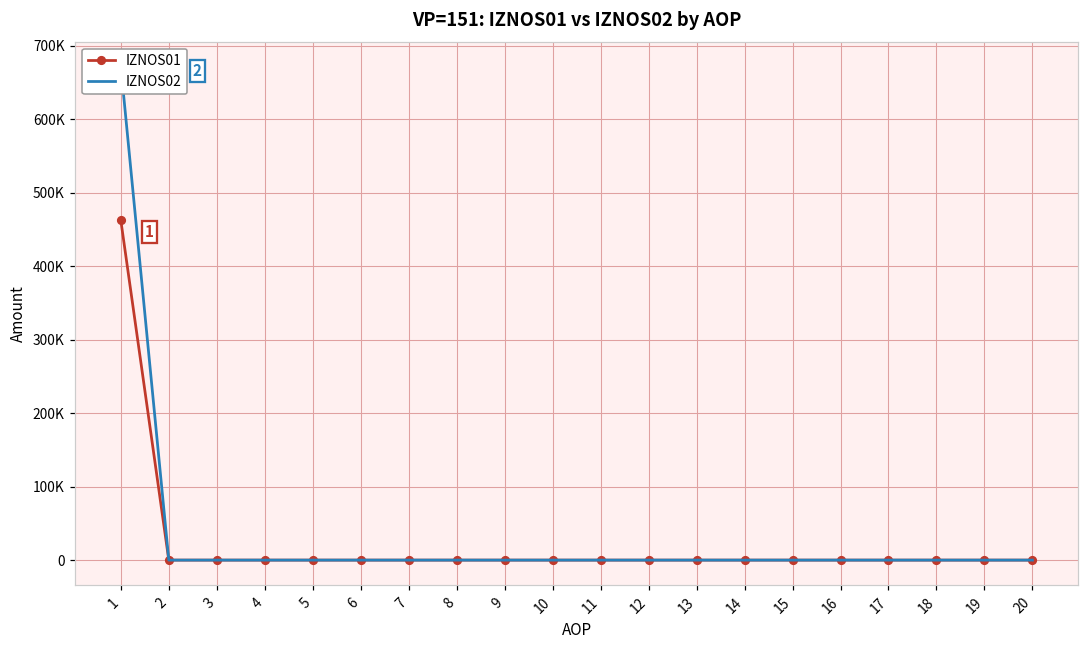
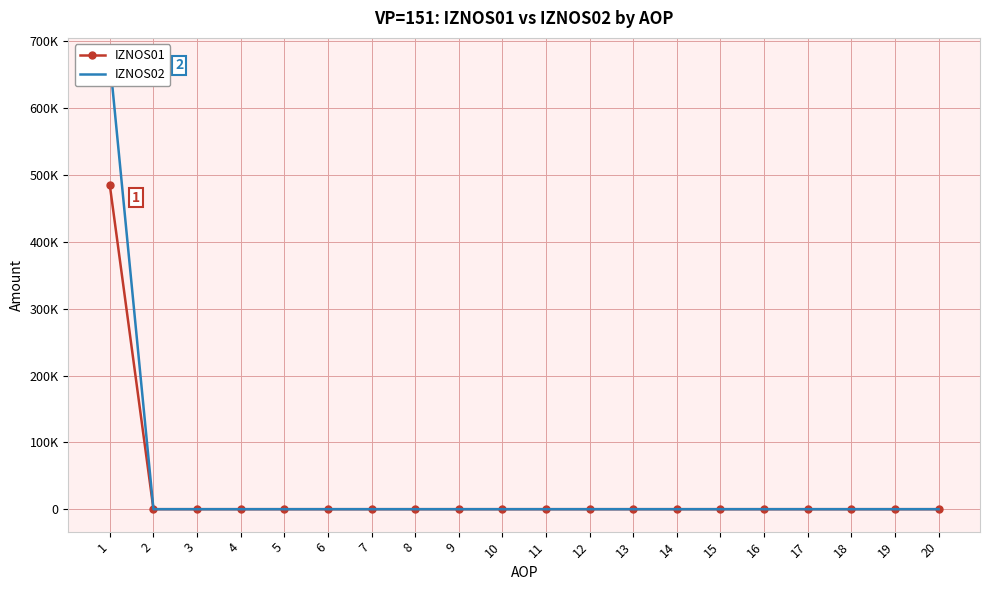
  {
    "IZNOS01": {
-     "1": 460000
+     "1": 480000
    }
  }
